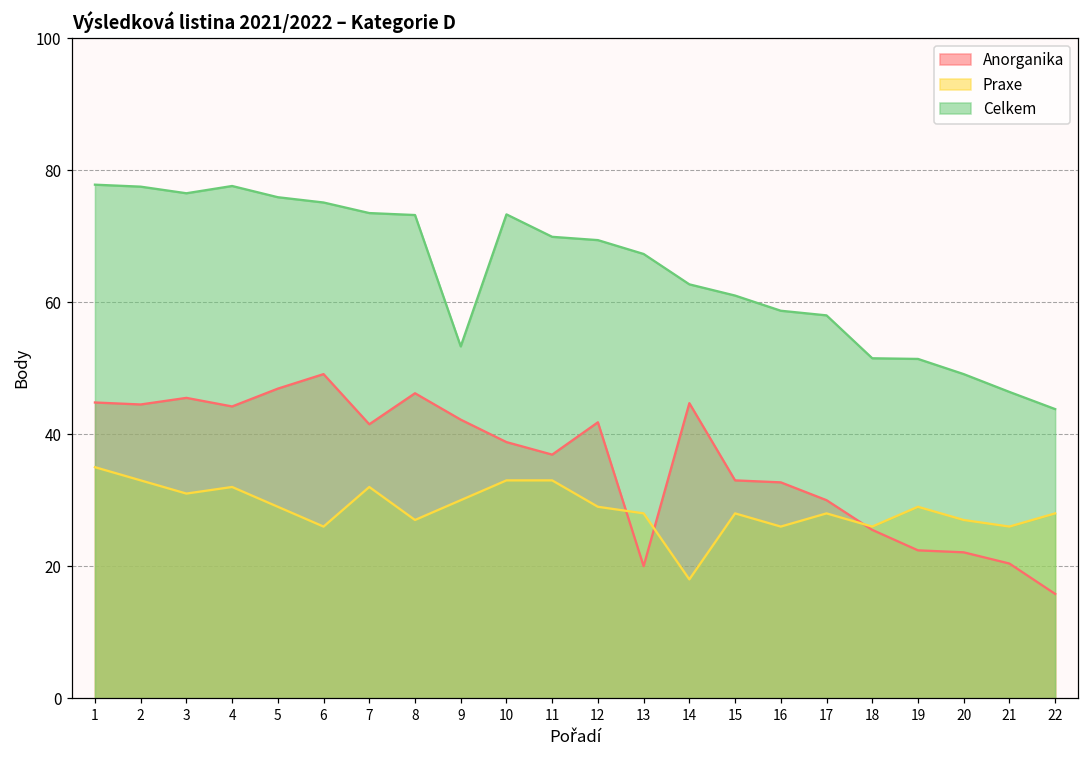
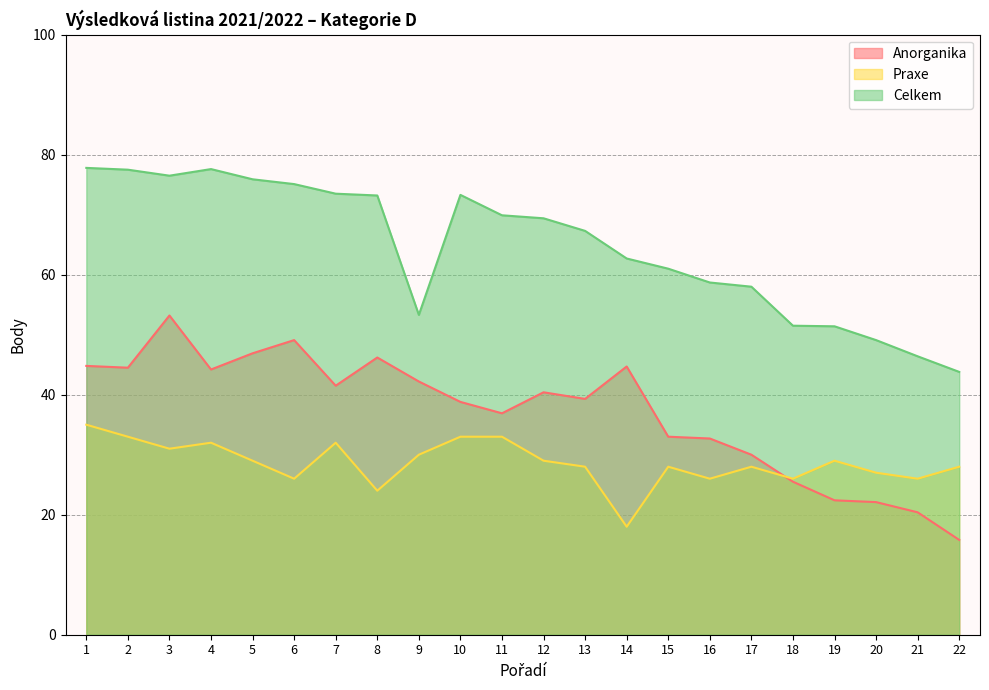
  {
    "Anorganika": {
      "1": 45,
      "2": 45,
-     "3": 46,
+     "3": 53,
      "4": 44,
      "5": 47,
      "6": 49,
      "7": 42,
      "8": 46,
      "9": 42,
      "10": 39,
      "11": 37,
-     "12": 42,
-     "13": 20,
+     "12": 40,
+     "13": 39,
      "14": 45,
      "15": 33,
      "16": 33,
      "17": 30,
      "18": 26,
      "19": 22,
      "20": 22,
      "21": 20,
      "22": 16
    },
    "Praxe": {
      "1": 35,
      "2": 33,
      "3": 31,
      "4": 32,
      "5": 29,
      "6": 26,
      "7": 32,
-     "8": 27,
+     "8": 24,
      "9": 30,
      "10": 33,
      "11": 33,
      "12": 29,
      "13": 28,
      "14": 18,
      "15": 28,
      "16": 26,
      "17": 28,
      "18": 26,
      "19": 29,
      "20": 27,
      "21": 26,
      "22": 28
    },
    "Celkem": {
      "1": 78,
      "2": 78,
      "3": 77,
      "4": 78,
      "5": 76,
      "6": 75,
      "7": 74,
      "8": 73,
      "9": 53,
      "10": 73,
      "11": 70,
      "12": 69,
      "13": 67,
      "14": 63,
      "15": 61,
      "16": 59,
      "17": 58,
      "18": 52,
      "19": 51,
      "20": 49,
      "21": 46,
      "22": 44
    }
  }
